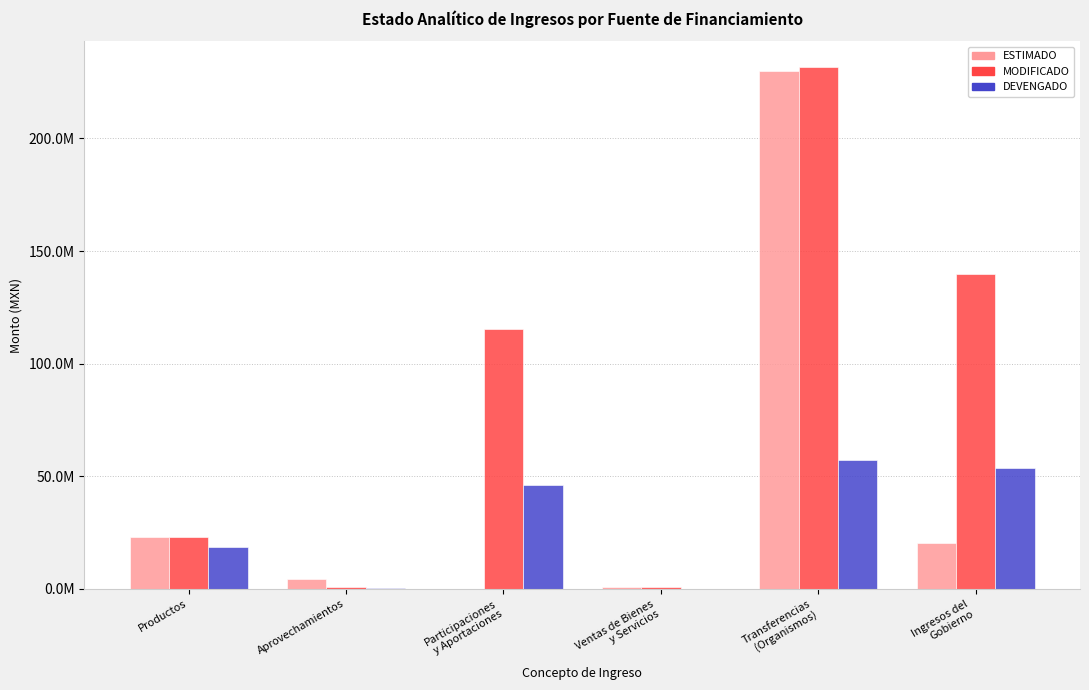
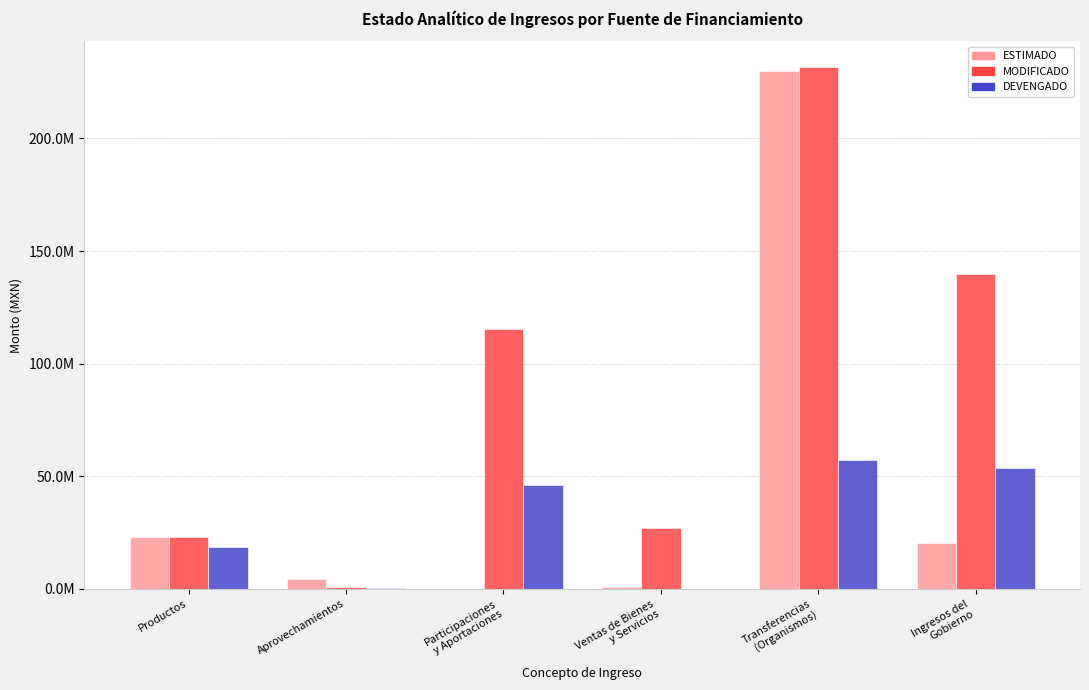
  {
    "ESTIMADO": {
      "Productos": 23000000,
      "Aprovechamientos": 5000000,
      "Participaciones y Aportaciones": 0,
      "Transferencias (Organismos)": 230000000,
      "Ingresos del Gobierno": 20000000
    },
    "MODIFICADO": {
      "Productos": 23000000,
      "Participaciones y Aportaciones": 116000000,
-     "Ventas de Bienes y Servicios": 1000000,
+     "Ventas de Bienes y Servicios": 27000000,
      "Transferencias (Organismos)": 232000000,
      "Ingresos del Gobierno": 140000000
    },
    "DEVENGADO": {
      "Productos": 18000000,
      "Participaciones y Aportaciones": 46000000,
      "Transferencias (Organismos)": 57000000,
      "Ingresos del Gobierno": 53000000
    }
  }
